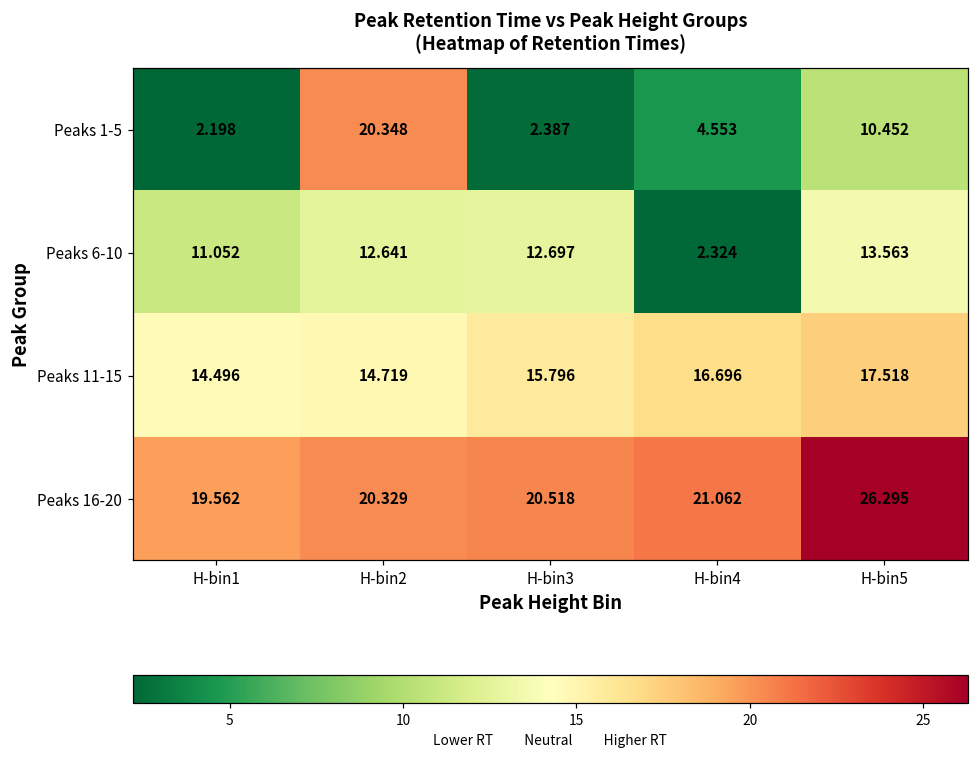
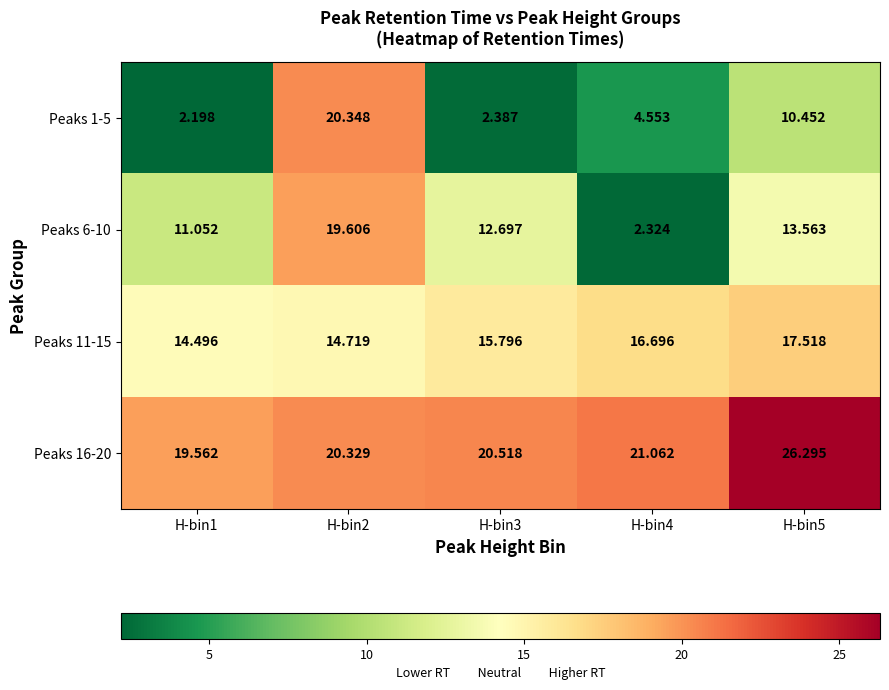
  {
    "Peaks 1-5": {
      "H-bin1": 2.198,
      "H-bin2": 20.348,
      "H-bin3": 2.387,
      "H-bin4": 4.553,
      "H-bin5": 10.452
    },
    "Peaks 6-10": {
      "H-bin1": 11.052,
-     "H-bin2": 12.641,
+     "H-bin2": 19.606,
      "H-bin3": 12.697,
      "H-bin4": 2.324,
      "H-bin5": 13.563
    },
    "Peaks 11-15": {
      "H-bin1": 14.496,
      "H-bin2": 14.719,
      "H-bin3": 15.796,
      "H-bin4": 16.696,
      "H-bin5": 17.518
    },
    "Peaks 16-20": {
      "H-bin1": 19.562,
      "H-bin2": 20.329,
      "H-bin3": 20.518,
      "H-bin4": 21.062,
      "H-bin5": 26.295
    }
  }
